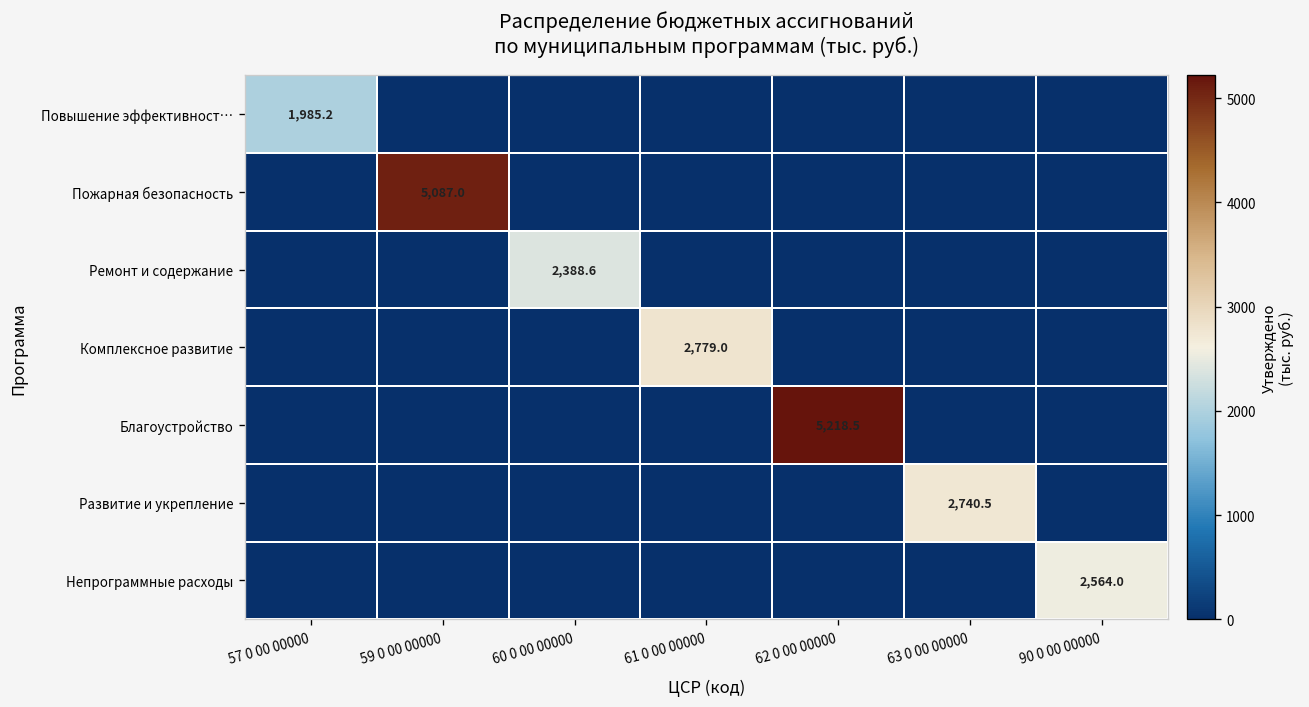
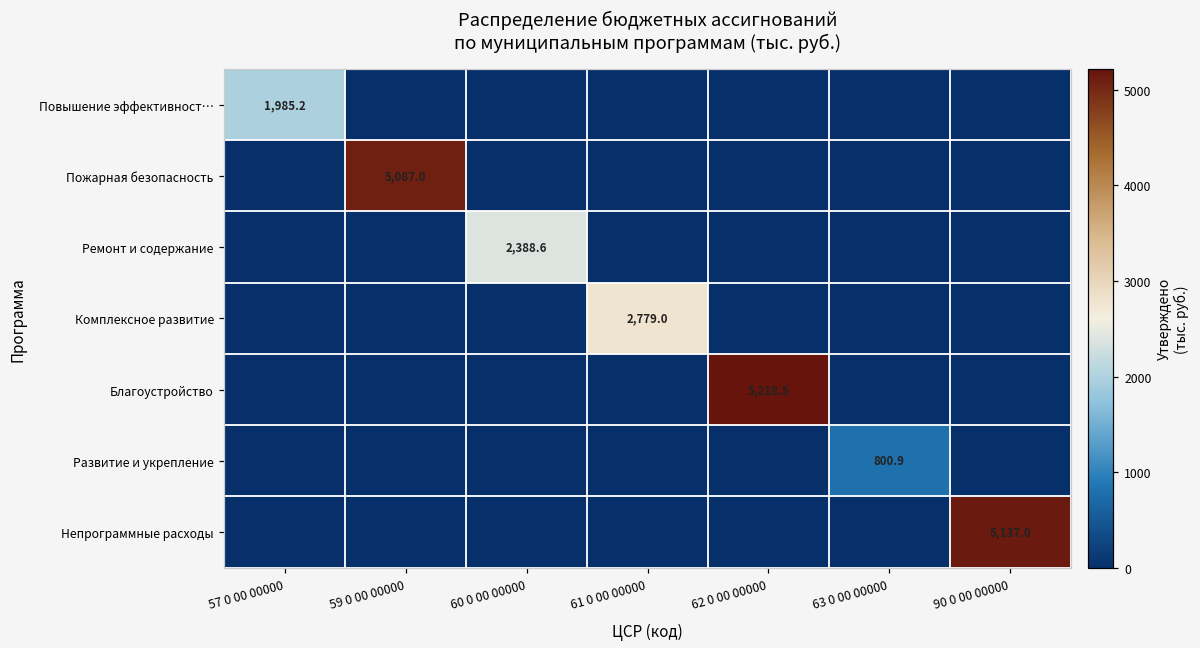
  {
    "Повышение эффективност…": {
      "57 0 00 00000": "1,985.2"
    },
    "Пожарная безопасность": {
      "59 0 00 00000": "5,087.0"
    },
    "Ремонт и содержание": {
      "60 0 00 00000": "2,388.6"
    },
    "Комплексное развитие": {
      "61 0 00 00000": "2,779.0"
    },
    "Благоустройство": {
      "62 0 00 00000": "5,218.5"
    },
    "Развитие и укрепление": {
-     "63 0 00 00000": "2,740.5"
+     "63 0 00 00000": "800.9"
    },
    "Непрограммные расходы": {
-     "90 0 00 00000": "2,564.0"
+     "90 0 00 00000": "5,137.0"
    }
  }
